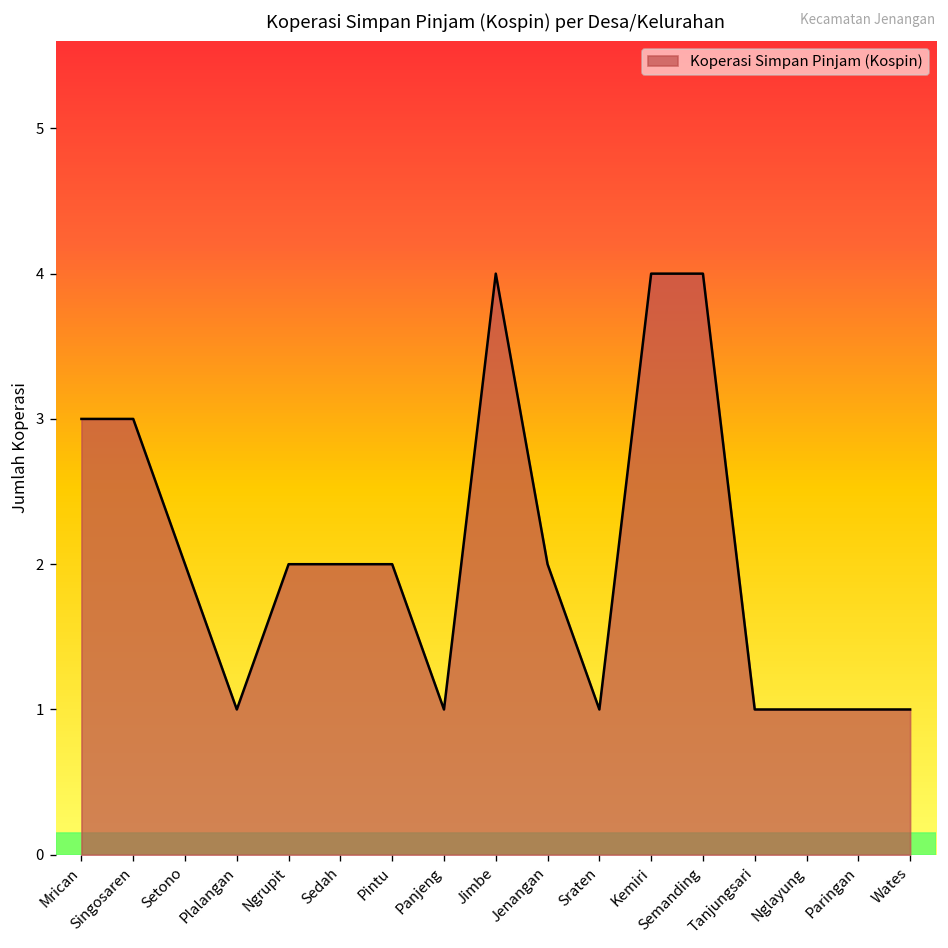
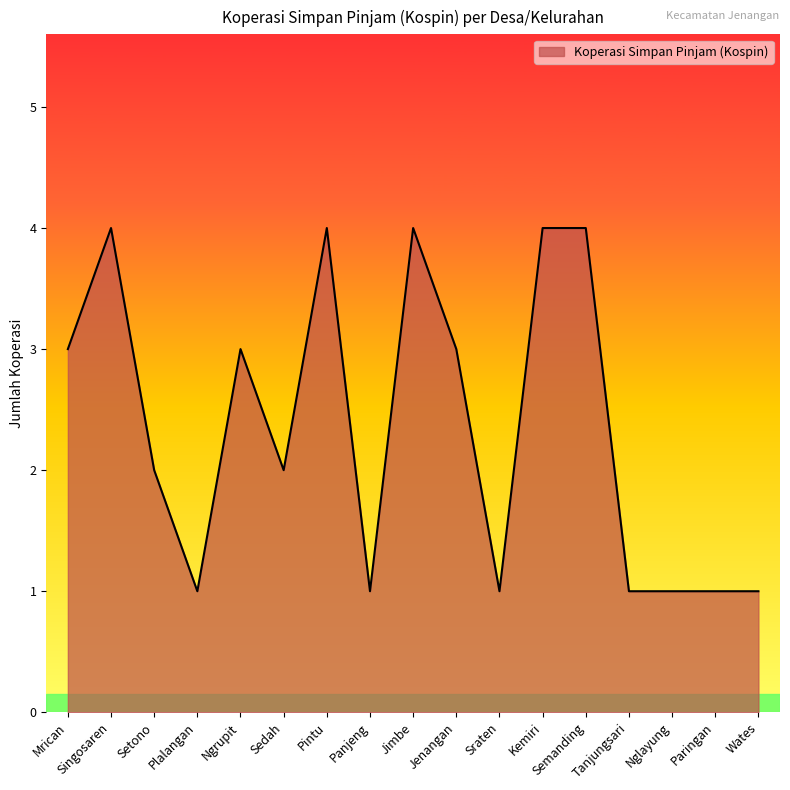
  {
    "Mrican": 3,
-   "Singosaren": 3,
+   "Singosaren": 4,
    "Setono": 2,
    "Plalangan": 1,
-   "Ngrupit": 2,
+   "Ngrupit": 3,
    "Sedah": 2,
-   "Pintu": 2,
+   "Pintu": 4,
    "Panjeng": 1,
    "Jimbe": 4,
-   "Jenangan": 2,
+   "Jenangan": 3,
    "Sraten": 1,
    "Kemiri": 4,
    "Semanding": 4,
    "Tanjungsari": 1,
    "Nglayung": 1,
    "Paringan": 1,
    "Wates": 1
  }
